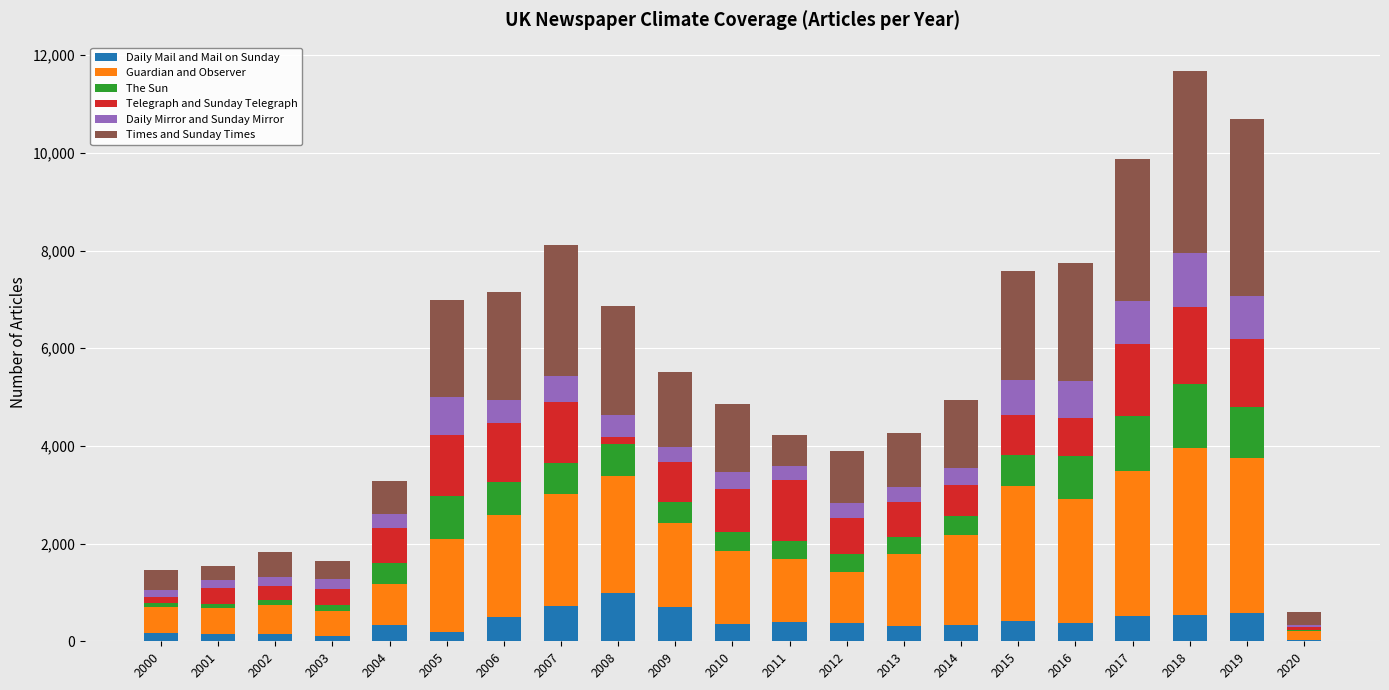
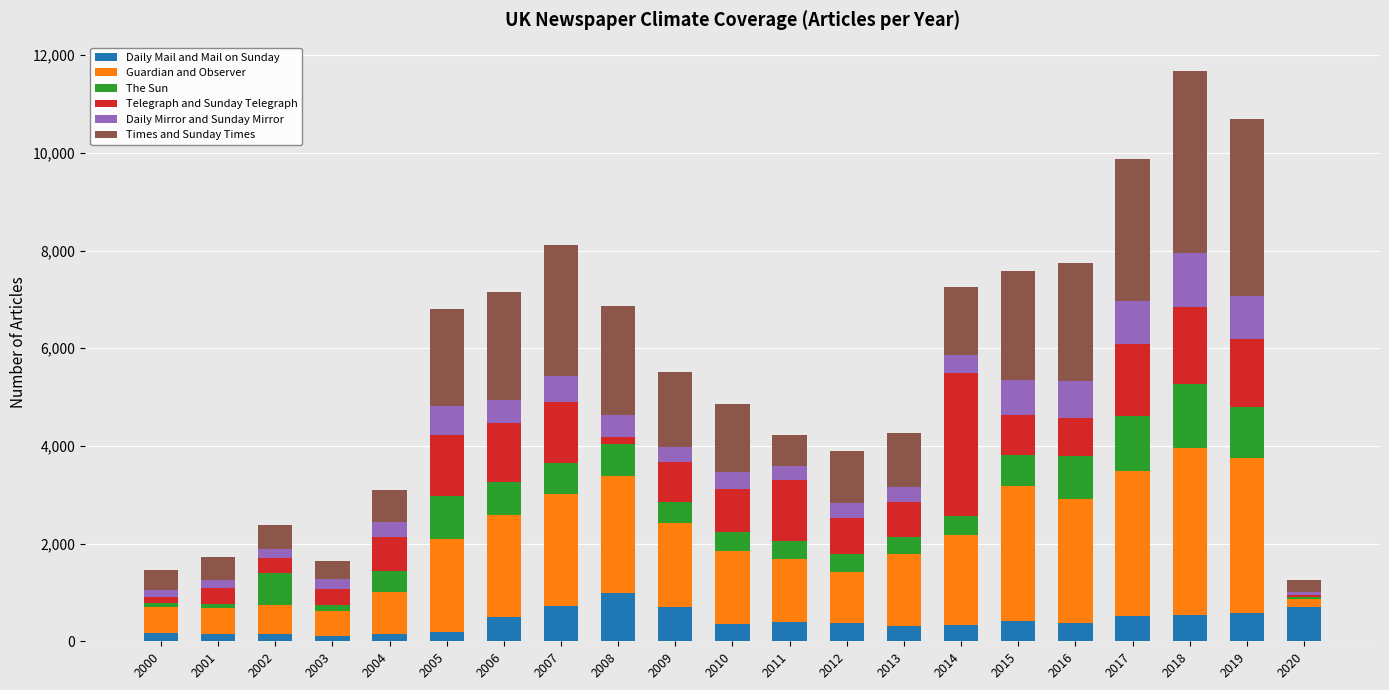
  {
    "Daily Mail and Mail on Sunday": {
      "2000": "200",
      "2001": "200",
      "2002": "200",
      "2003": "100",
-     "2004": "300",
+     "2004": "200",
      "2005": "200",
      "2006": "500",
      "2007": "700",
      "2008": "1,000",
      "2009": "700",
      "2010": "400",
      "2011": "400",
      "2012": "400",
      "2013": "300",
      "2014": "300",
      "2015": "400",
      "2016": "400",
      "2017": "500",
      "2018": "500",
      "2019": "600",
-     "2020": "0"
+     "2020": "700"
    },
    "Guardian and Observer": {
      "2000": "500",
      "2001": "500",
      "2002": "600",
      "2003": "500",
      "2004": "900",
      "2005": "1,900",
      "2006": "2,100",
      "2007": "2,300",
      "2008": "2,400",
      "2009": "1,700",
      "2010": "1,500",
      "2011": "1,300",
      "2012": "1,100",
      "2013": "1,500",
      "2014": "1,800",
      "2015": "2,800",
      "2016": "2,500",
      "2017": "3,000",
      "2018": "3,400",
      "2019": "3,200",
      "2020": "200"
    },
    "The Sun": {
      "2000": "100",
      "2001": "100",
-     "2002": "100",
+     "2002": "700",
      "2003": "100",
      "2004": "400",
      "2005": "900",
      "2006": "700",
      "2007": "600",
      "2008": "700",
      "2009": "400",
      "2010": "400",
      "2011": "400",
      "2012": "400",
      "2013": "400",
      "2014": "400",
      "2015": "600",
      "2016": "900",
      "2017": "1,100",
      "2018": "1,300",
      "2019": "1,000"
    },
    "Telegraph and Sunday Telegraph": {
      "2000": "100",
      "2001": "300",
      "2002": "300",
      "2003": "300",
      "2004": "700",
      "2005": "1,300",
      "2006": "1,200",
      "2007": "1,300",
      "2008": "100",
      "2009": "800",
      "2010": "900",
      "2011": "1,200",
      "2012": "700",
      "2013": "700",
-     "2014": "600",
+     "2014": "2,900",
      "2015": "800",
      "2016": "800",
      "2017": "1,500",
      "2018": "1,600",
      "2019": "1,400"
    },
    "Daily Mirror and Sunday Mirror": {
      "2000": "100",
      "2001": "200",
      "2002": "200",
      "2003": "200",
      "2004": "300",
-     "2005": "800",
+     "2005": "600",
      "2006": "500",
      "2007": "500",
      "2008": "400",
      "2009": "300",
      "2010": "300",
      "2011": "300",
      "2012": "300",
      "2013": "300",
      "2014": "400",
      "2015": "700",
      "2016": "800",
      "2017": "900",
      "2018": "1,100",
      "2019": "900",
      "2020": "100"
    },
    "Times and Sunday Times": {
      "2000": "400",
-     "2001": "300",
+     "2001": "500",
      "2002": "500",
      "2003": "400",
      "2004": "700",
      "2005": "2,000",
      "2006": "2,200",
      "2007": "2,700",
      "2008": "2,200",
      "2009": "1,500",
      "2010": "1,400",
      "2011": "600",
      "2012": "1,000",
      "2013": "1,100",
      "2014": "1,400",
      "2015": "2,200",
      "2016": "2,400",
      "2017": "2,900",
      "2018": "3,700",
      "2019": "3,600",
      "2020": "300"
    }
  }
